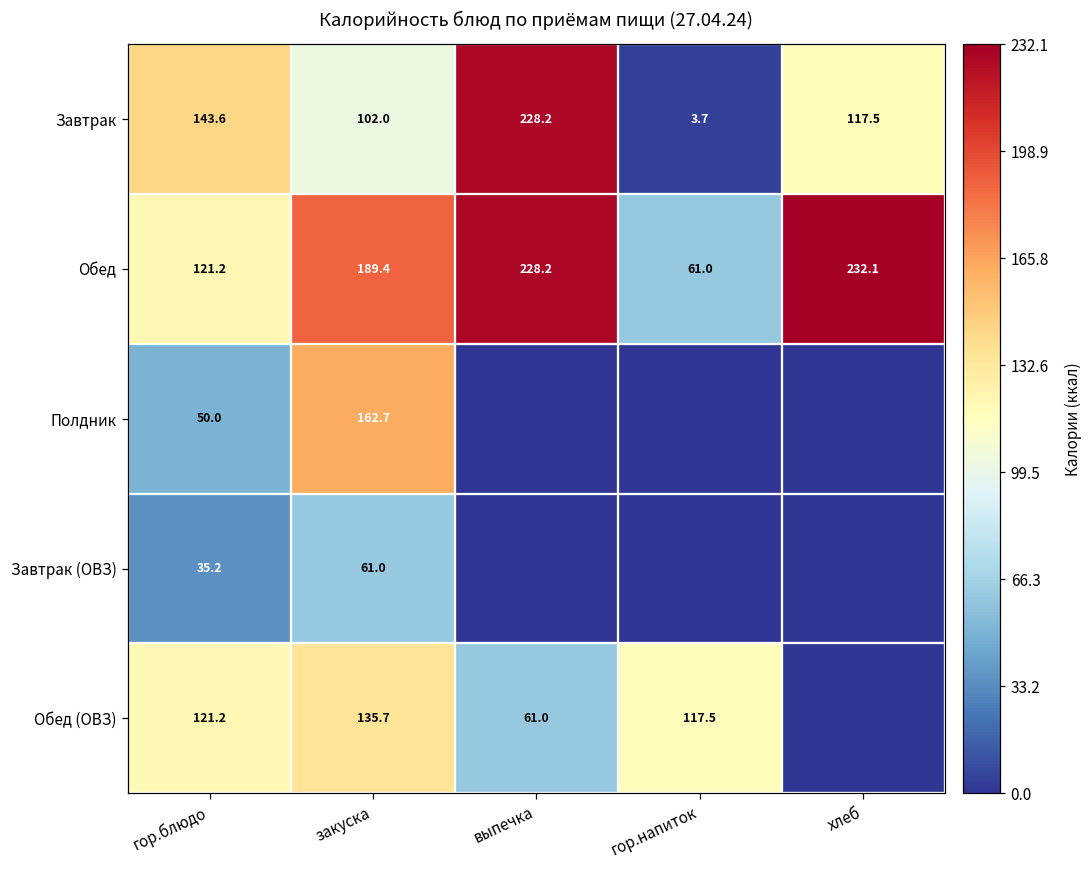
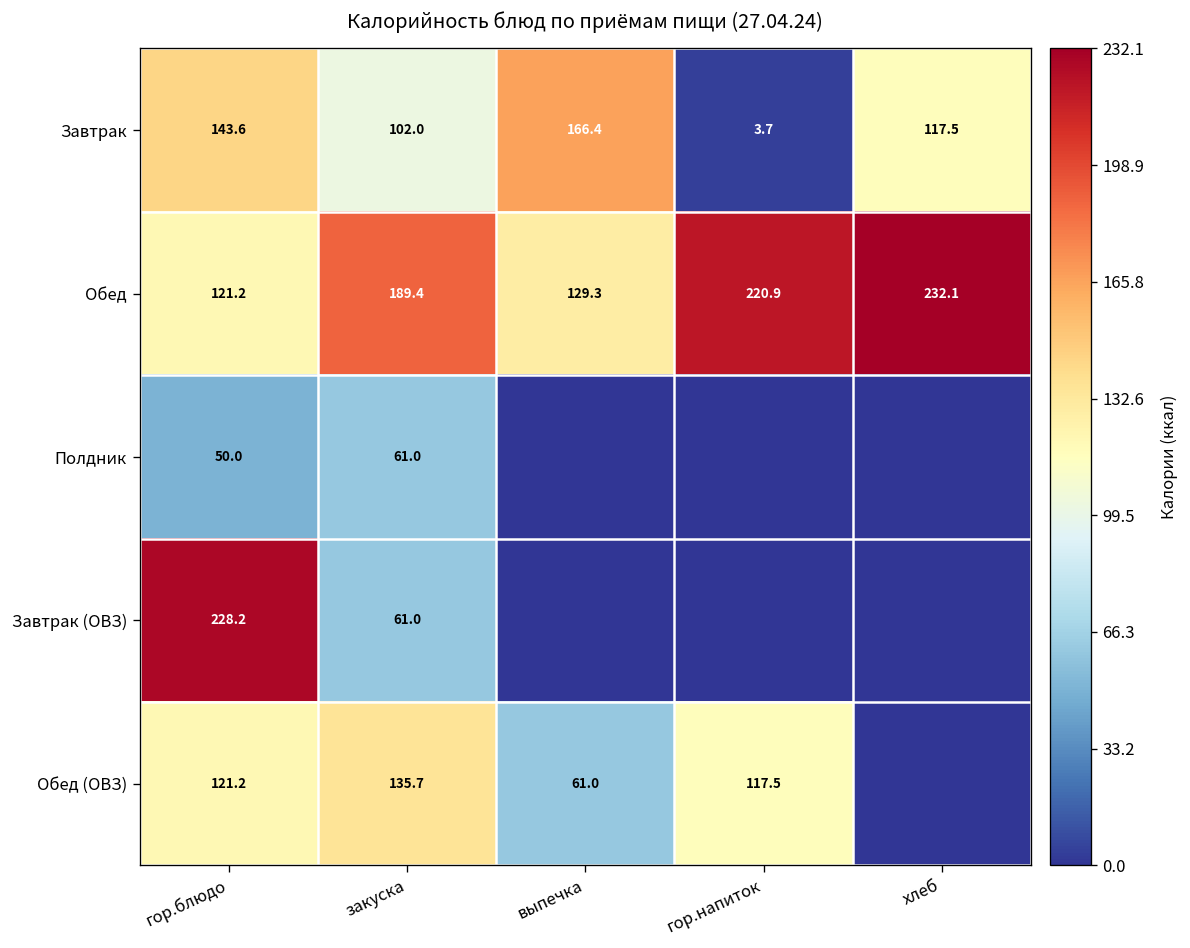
  {
    "Завтрак": {
      "гор.блюдо": 143.6,
      "закуска": 102.0,
-     "выпечка": 228.2,
+     "выпечка": 166.4,
      "гор.напиток": 3.7,
      "хлеб": 117.5
    },
    "Обед": {
      "гор.блюдо": 121.2,
      "закуска": 189.4,
-     "выпечка": 228.2,
-     "гор.напиток": 61.0,
+     "выпечка": 129.3,
+     "гор.напиток": 220.9,
      "хлеб": 232.1
    },
    "Полдник": {
      "гор.блюдо": 50.0,
-     "закуска": 162.7
+     "закуска": 61.0
    },
    "Завтрак (ОВЗ)": {
-     "гор.блюдо": 35.2,
+     "гор.блюдо": 228.2,
      "закуска": 61.0
    },
    "Обед (ОВЗ)": {
      "гор.блюдо": 121.2,
      "закуска": 135.7,
      "выпечка": 61.0,
      "гор.напиток": 117.5
    }
  }
